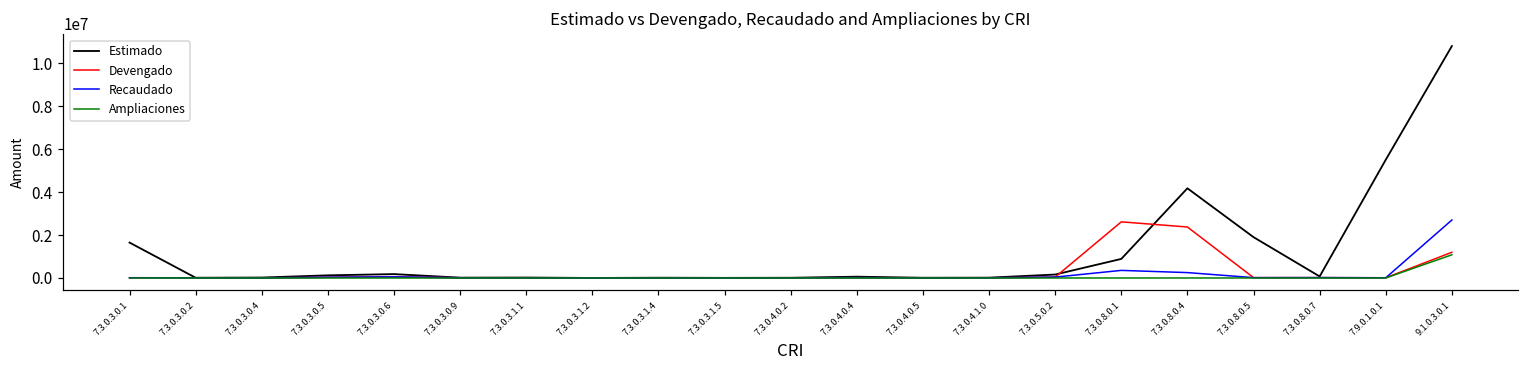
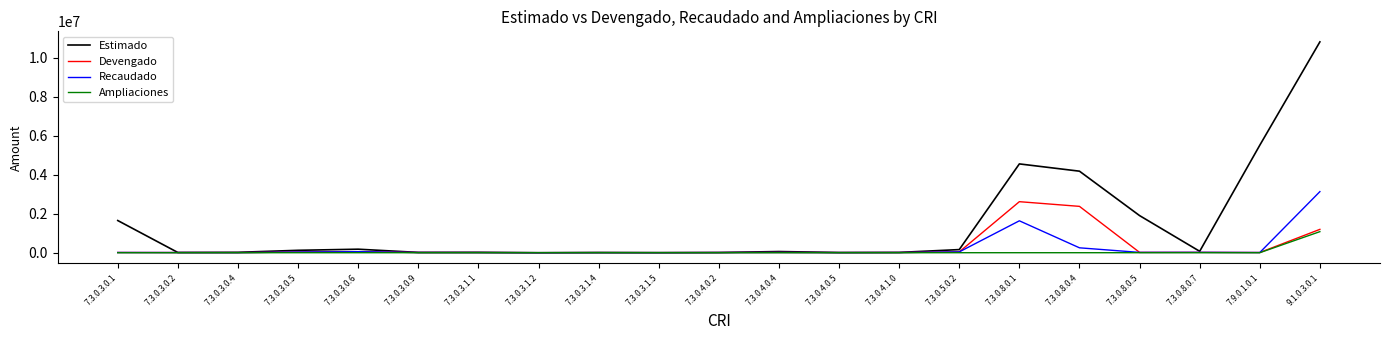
  {
    "Estimado": {
      "7.3.0.3.0.1": 1600000,
-     "7.3.0.8.0.1": 900000,
+     "7.3.0.8.0.1": 4500000,
      "7.3.0.8.0.4": 4200000,
      "7.3.0.8.0.5": 1900000,
      "7.9.0.1.0.1": 5500000,
      "9.1.0.3.0.1": 10800000
    },
    "Devengado": {
      "7.3.0.8.0.1": 2600000,
      "7.3.0.8.0.4": 2400000
    },
    "Recaudado": {
-     "7.3.0.8.0.1": 400000,
+     "7.3.0.8.0.1": 1600000,
      "7.3.0.8.0.4": 300000,
-     "9.1.0.3.0.1": 2700000
+     "9.1.0.3.0.1": 3100000
    },
    "Ampliaciones": {
      "7.3.0.8.0.1": 0,
      "7.3.0.8.0.4": 0
    }
  }
